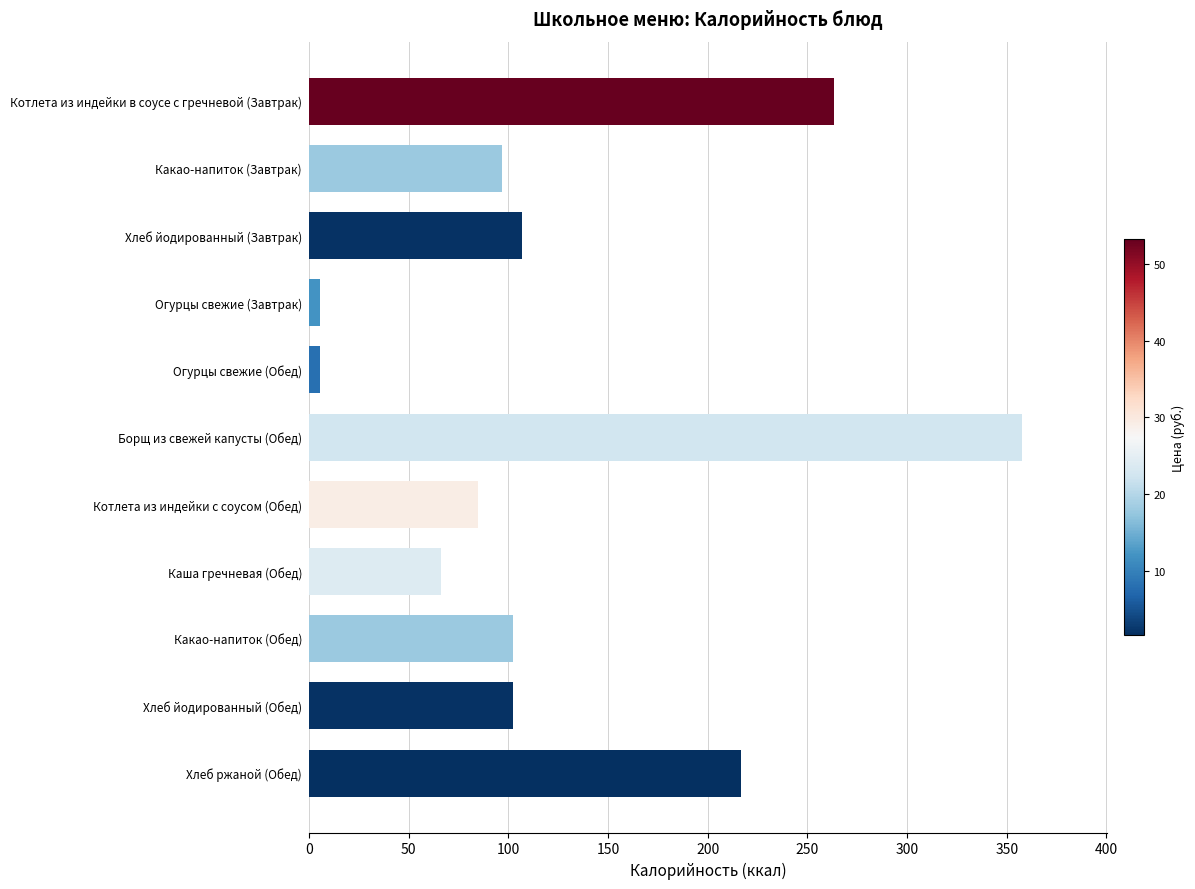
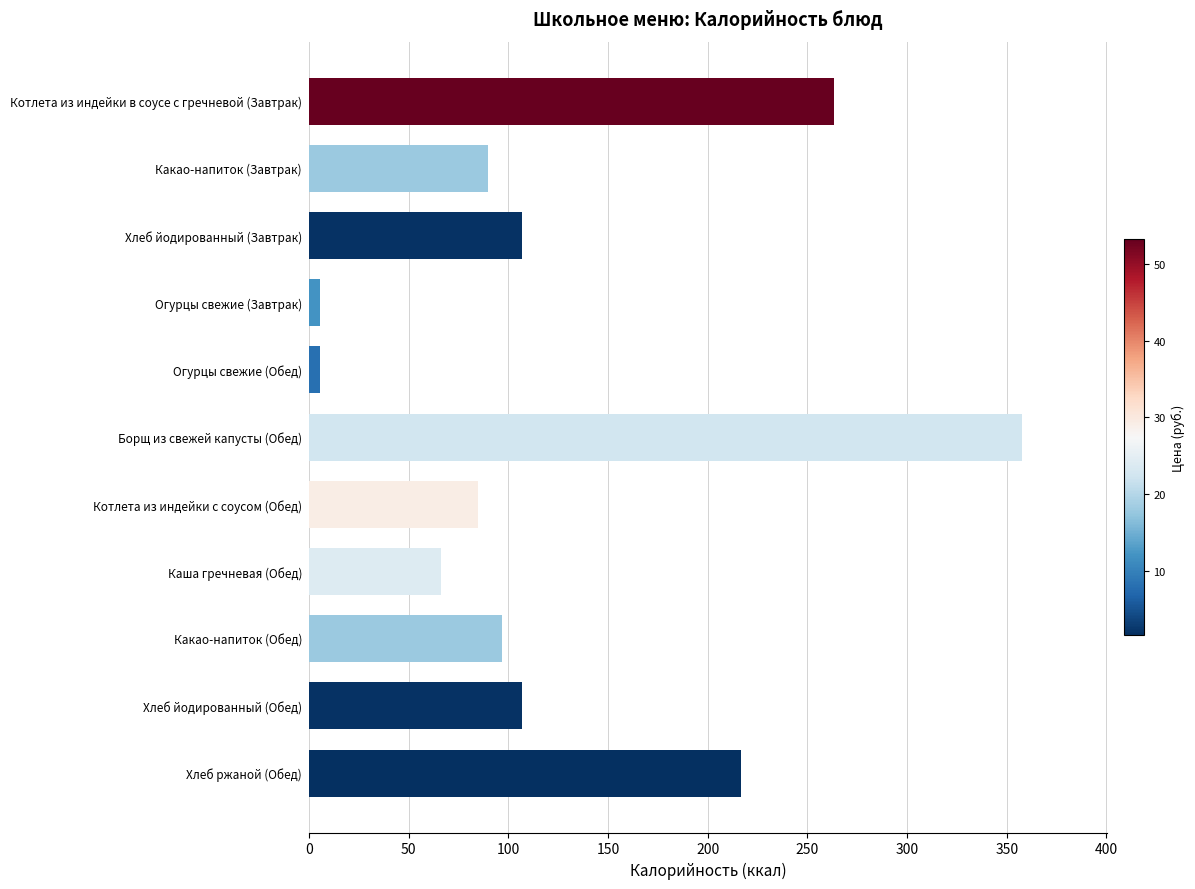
  {
    "Котлета из индейки в соусе с гречневой (Завтрак)": 263,
-   "Какао-напиток (Завтрак)": 97,
+   "Какао-напиток (Завтрак)": 90,
    "Хлеб йодированный (Завтрак)": 107,
    "Огурцы свежие (Завтрак)": 6,
    "Огурцы свежие (Обед)": 6,
    "Борщ из свежей капусты (Обед)": 358,
    "Котлета из индейки с соусом (Обед)": 85,
    "Каша гречневая (Обед)": 66,
-   "Какао-напиток (Обед)": 103,
-   "Хлеб йодированный (Обед)": 102,
+   "Какао-напиток (Обед)": 97,
+   "Хлеб йодированный (Обед)": 107,
    "Хлеб ржаной (Обед)": 217
  }
